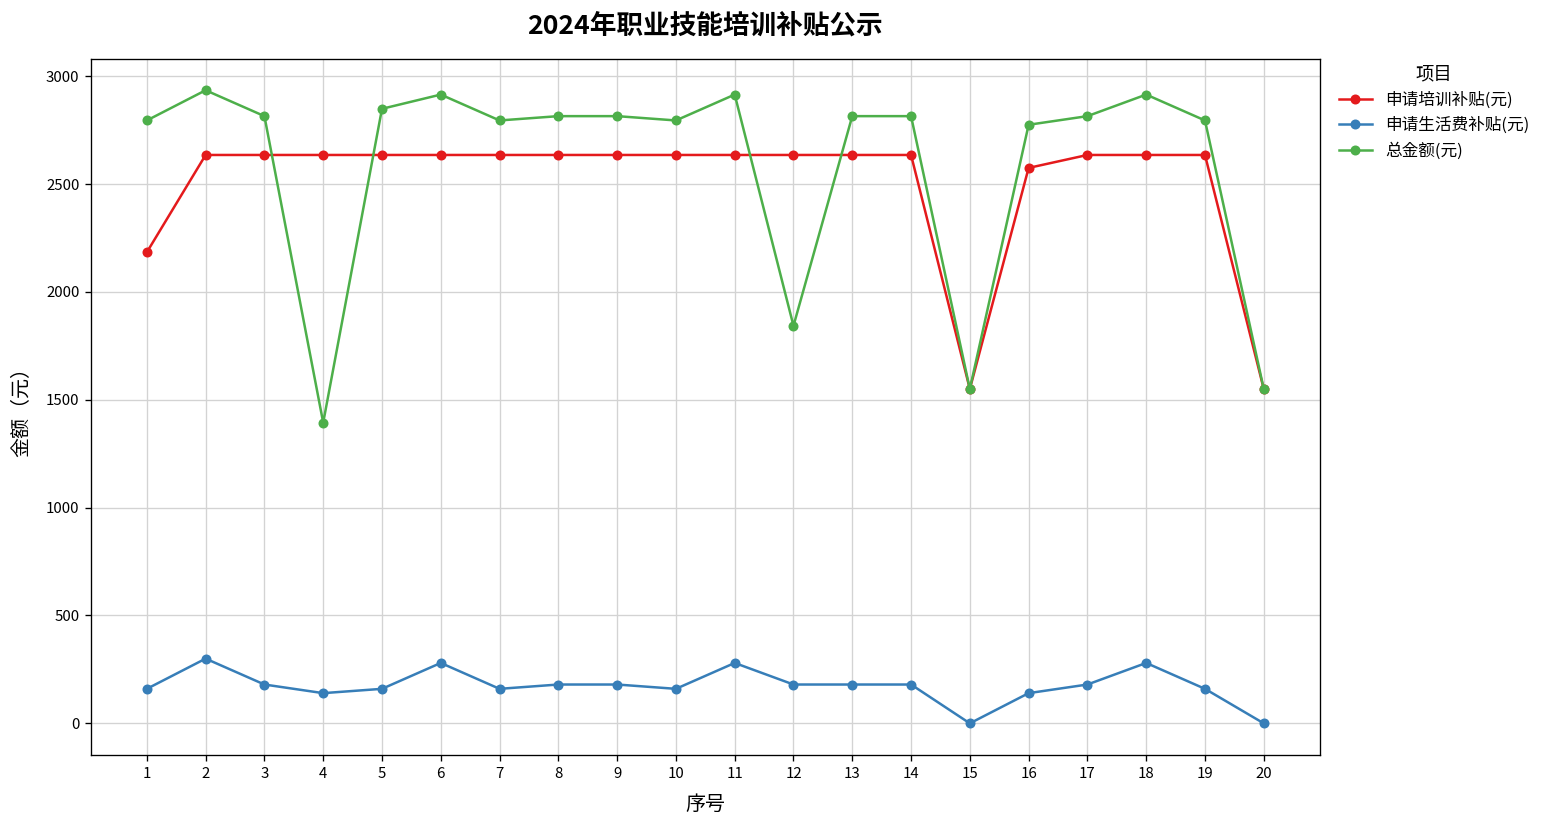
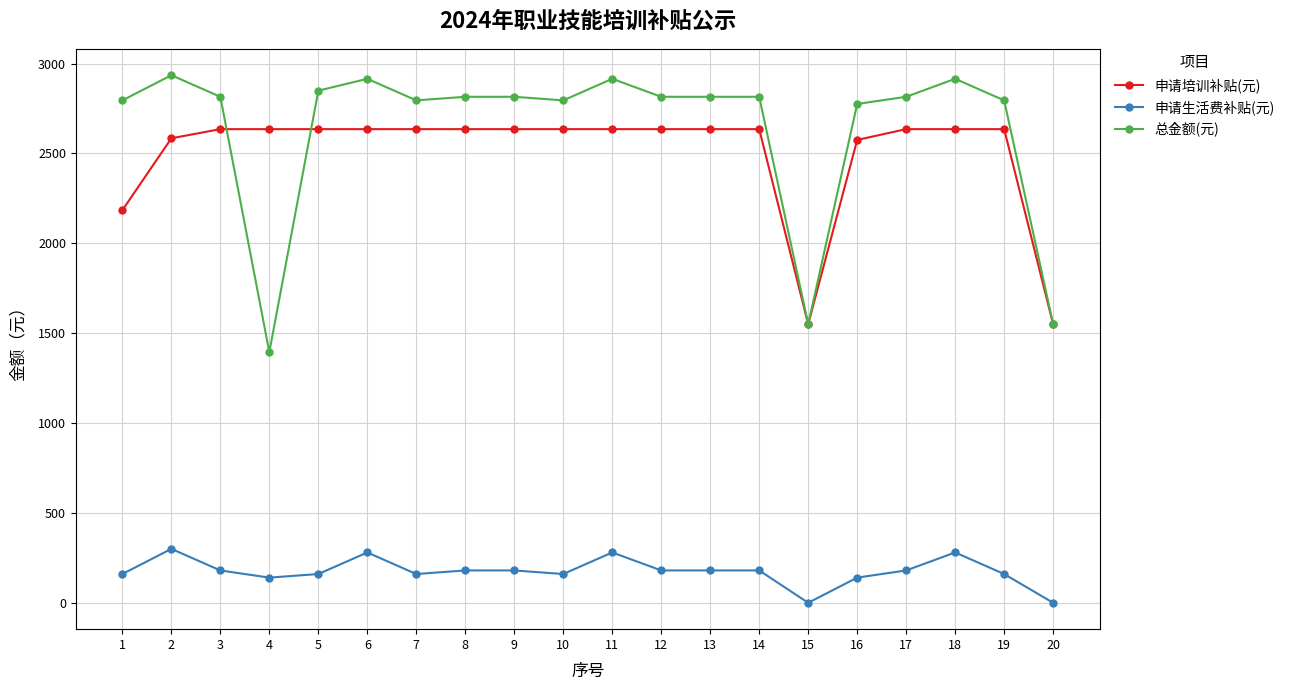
  {
    "申请培训补贴(元)": {
      "1": 2180,
-     "2": 2640,
+     "2": 2580,
      "3": 2640,
      "4": 2640,
      "5": 2640,
      "6": 2640,
      "7": 2640,
      "8": 2640,
      "9": 2640,
      "10": 2640,
      "11": 2640,
      "12": 2640,
      "13": 2640,
      "14": 2640,
      "16": 2580,
      "17": 2640,
      "18": 2640,
      "19": 2640
    },
    "申请生活费补贴(元)": {
      "1": 160,
      "2": 300,
      "3": 180,
      "4": 140,
      "5": 160,
      "6": 280,
      "7": 160,
      "8": 180,
      "9": 180,
      "10": 160,
      "11": 280,
      "12": 180,
      "13": 180,
      "14": 180,
      "15": 0,
      "16": 140,
      "17": 180,
      "18": 280,
      "19": 160,
      "20": 0
    },
    "总金额(元)": {
      "1": 2800,
      "2": 2940,
      "3": 2820,
      "4": 1390,
      "5": 2850,
      "6": 2920,
      "7": 2800,
      "8": 2820,
      "9": 2820,
      "10": 2800,
      "11": 2920,
-     "12": 1840,
+     "12": 2820,
      "13": 2820,
      "14": 2820,
      "16": 2780,
      "17": 2820,
      "18": 2920,
      "19": 2800
    }
  }
